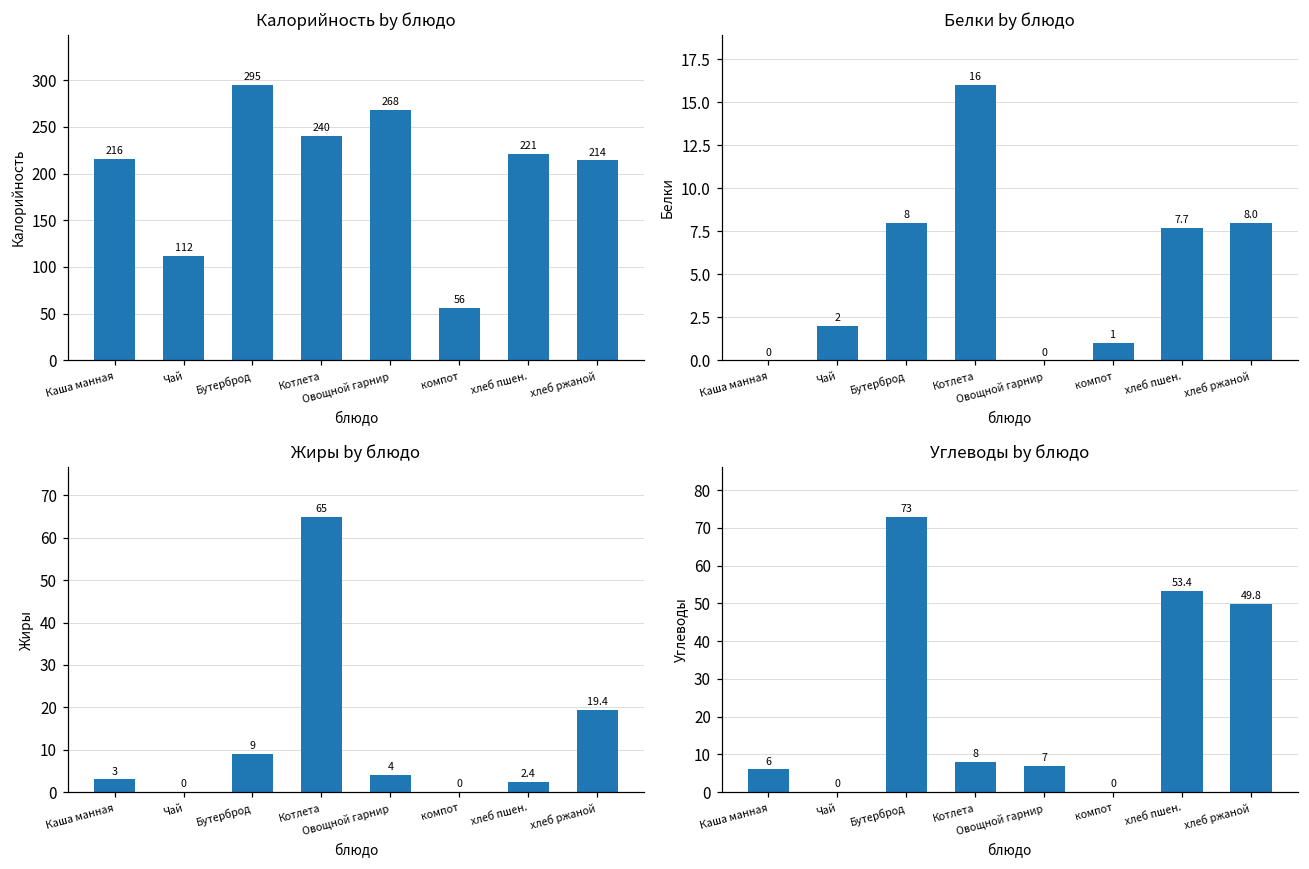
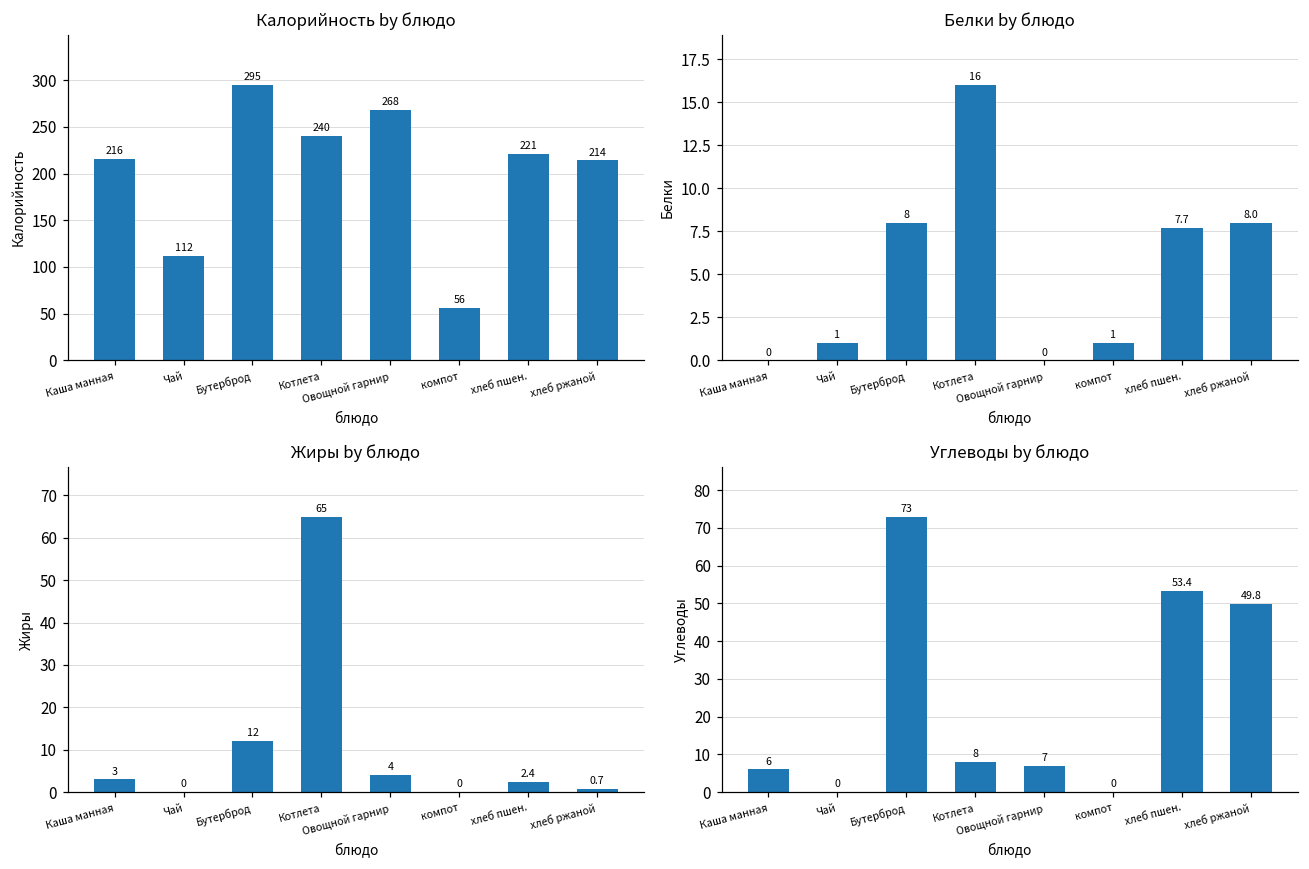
  {
    "Калорийность by блюдо": {
      "Каша манная": 216,
      "Чай": 112,
      "Бутерброд": 295,
      "Котлета": 240,
      "Овощной гарнир": 268,
      "компот": 56,
      "хлеб пшен.": 221,
      "хлеб ржаной": 214
    },
    "Белки by блюдо": {
      "Каша манная": 0,
-     "Чай": 2,
+     "Чай": 1,
      "Бутерброд": 8,
      "Котлета": 16,
      "Овощной гарнир": 0,
      "компот": 1,
      "хлеб пшен.": 7.7,
      "хлеб ржаной": 8.0
    },
    "Жиры by блюдо": {
      "Каша манная": 3,
      "Чай": 0,
-     "Бутерброд": 9,
+     "Бутерброд": 12,
      "Котлета": 65,
      "Овощной гарнир": 4,
      "компот": 0,
      "хлеб пшен.": 2.4,
-     "хлеб ржаной": 19.4
+     "хлеб ржаной": 0.7
    },
    "Углеводы by блюдо": {
      "Каша манная": 6,
      "Чай": 0,
      "Бутерброд": 73,
      "Котлета": 8,
      "Овощной гарнир": 7,
      "компот": 0,
      "хлеб пшен.": 53.4,
      "хлеб ржаной": 49.8
    }
  }
